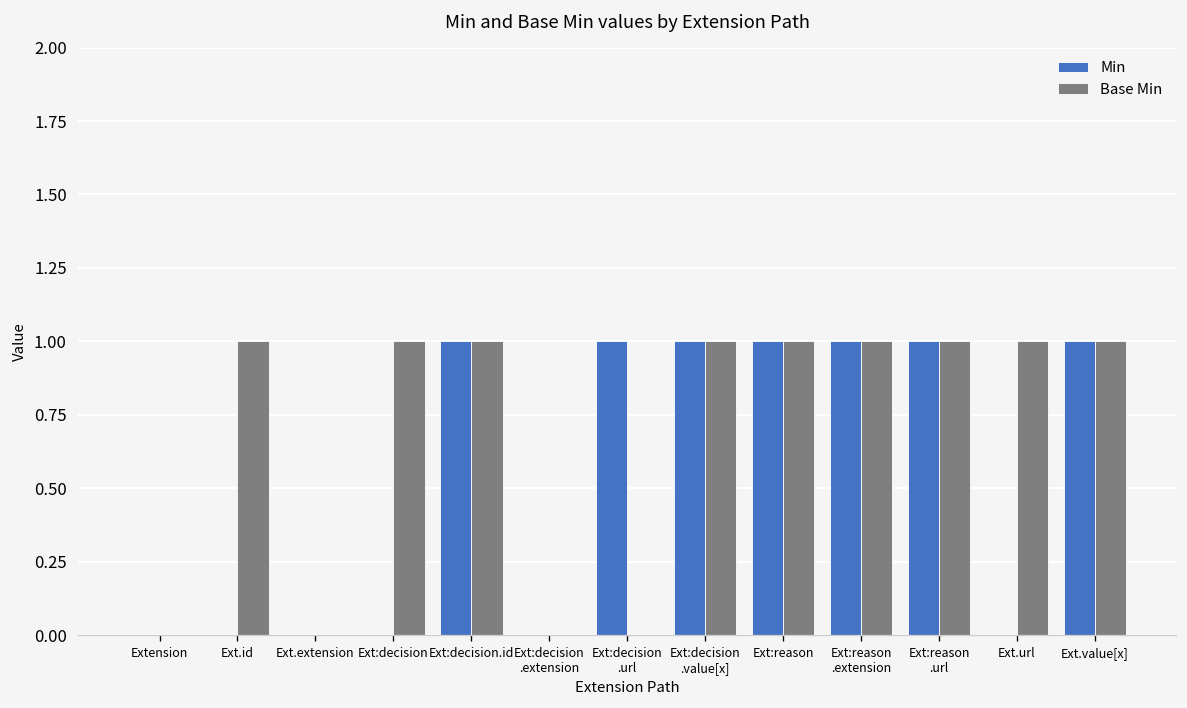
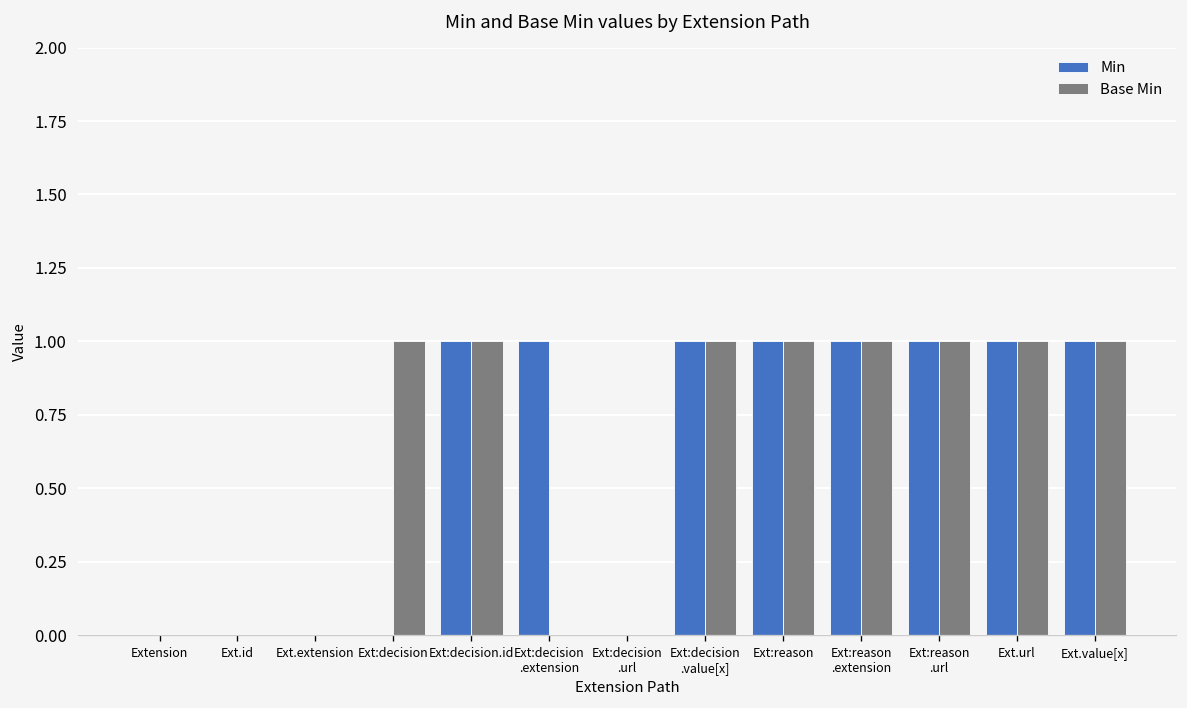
  {
    "Min": {
      "Extension": 0,
      "Ext.id": 0,
      "Ext.extension": 0,
      "Ext:decision": 0,
      "Ext:decision.id": 1,
-     "Ext:decision .extension": 0,
-     "Ext:decision .url": 1,
+     "Ext:decision .extension": 1,
+     "Ext:decision .url": 0,
      "Ext:decision .value[x]": 1,
      "Ext:reason": 1,
      "Ext:reason .extension": 1,
      "Ext:reason .url": 1,
-     "Ext.url": 0,
+     "Ext.url": 1,
      "Ext.value[x]": 1
    },
    "Base Min": {
      "Extension": 0,
-     "Ext.id": 1,
+     "Ext.id": 0,
      "Ext.extension": 0,
      "Ext:decision": 1,
      "Ext:decision.id": 1,
      "Ext:decision .extension": 0,
      "Ext:decision .url": 0,
      "Ext:decision .value[x]": 1,
      "Ext:reason": 1,
      "Ext:reason .extension": 1,
      "Ext:reason .url": 1,
      "Ext.url": 1,
      "Ext.value[x]": 1
    }
  }
